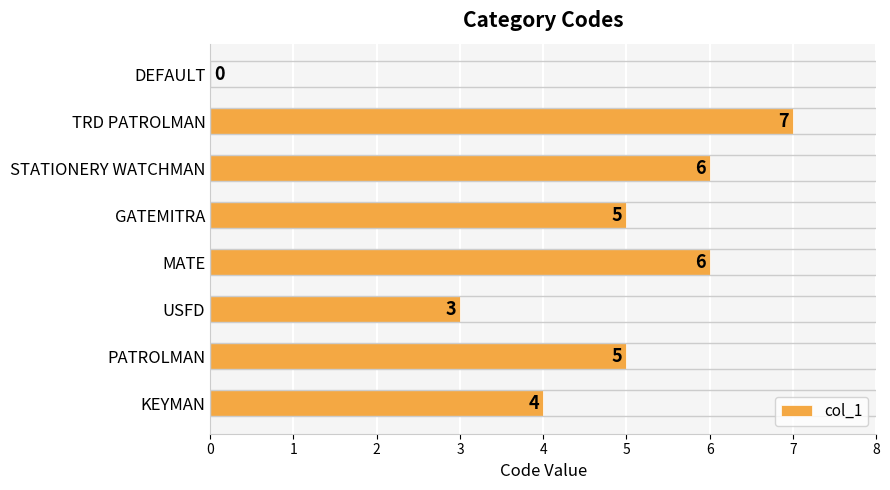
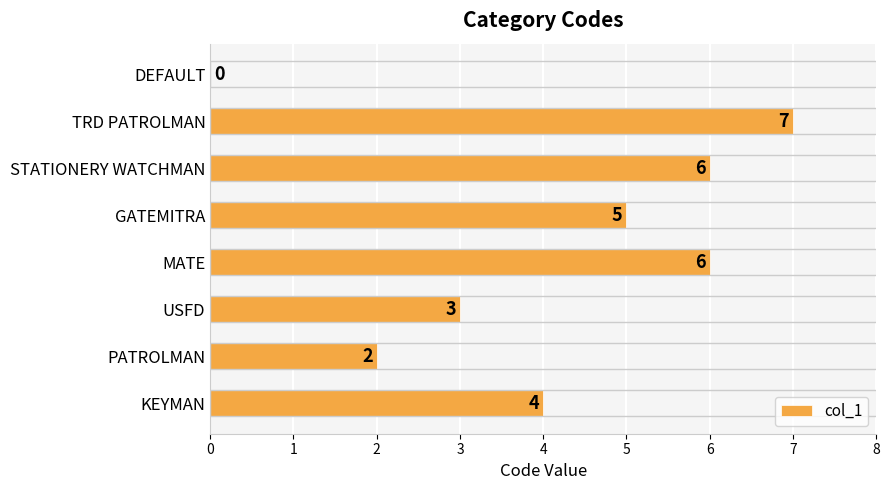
  {
    "DEFAULT": 0,
    "TRD PATROLMAN": 7,
    "STATIONERY WATCHMAN": 6,
    "GATEMITRA": 5,
    "MATE": 6,
    "USFD": 3,
-   "PATROLMAN": 5,
+   "PATROLMAN": 2,
    "KEYMAN": 4
  }
